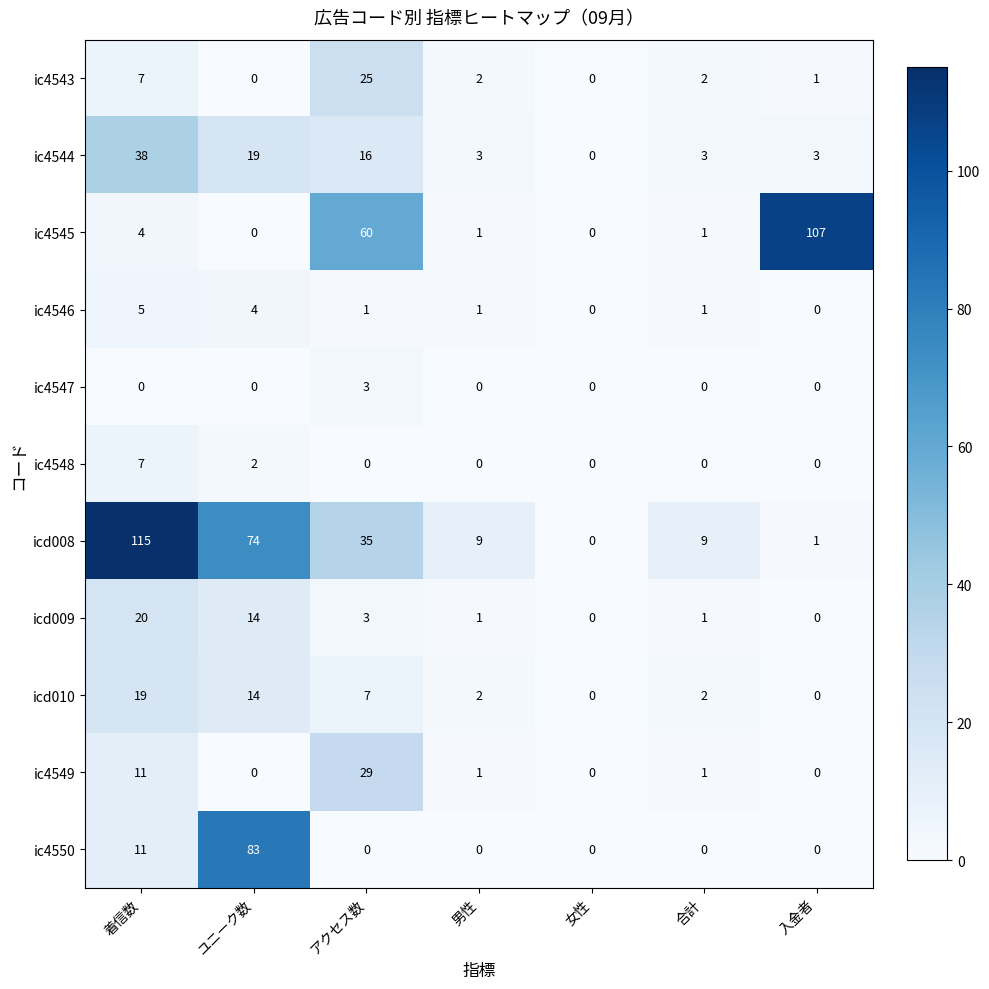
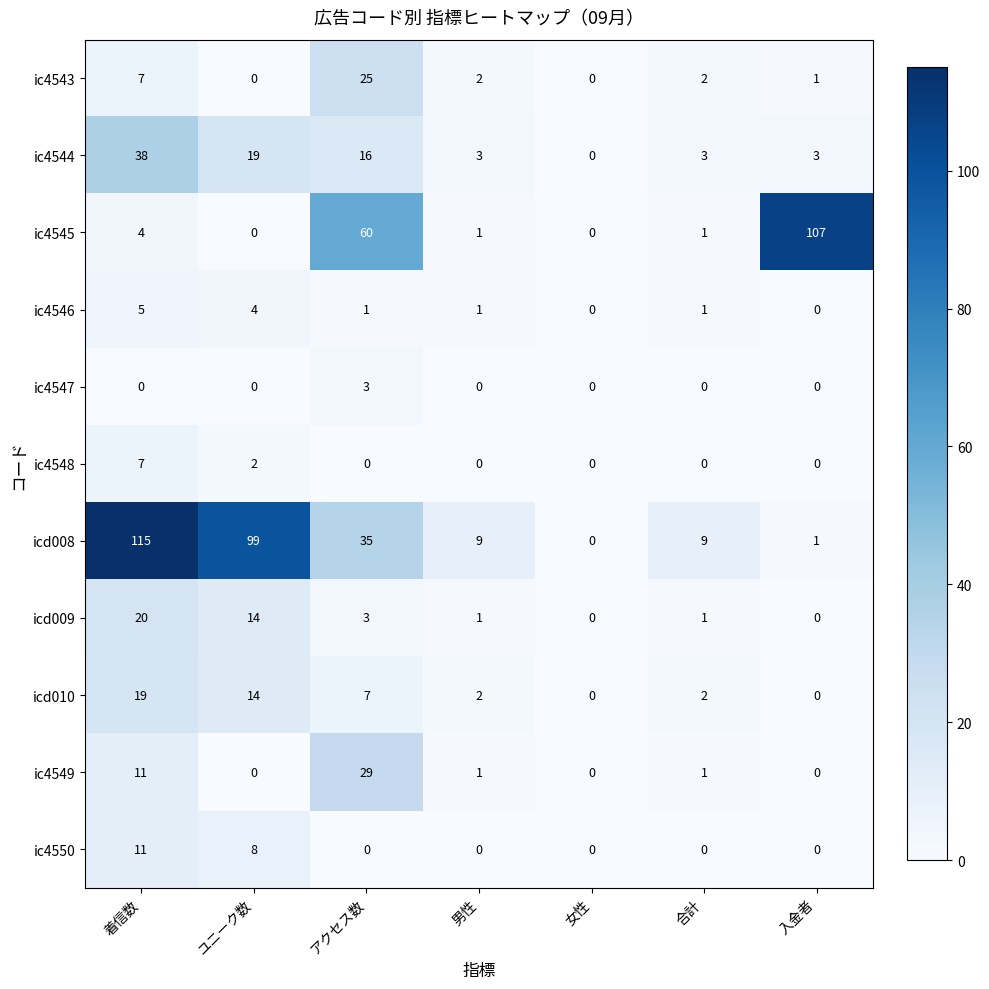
  {
    "ic4543": {
      "着信数": 7,
      "ユニーク数": 0,
      "アクセス数": 25,
      "男性": 2,
      "女性": 0,
      "合計": 2,
      "入金者": 1
    },
    "ic4544": {
      "着信数": 38,
      "ユニーク数": 19,
      "アクセス数": 16,
      "男性": 3,
      "女性": 0,
      "合計": 3,
      "入金者": 3
    },
    "ic4545": {
      "着信数": 4,
      "ユニーク数": 0,
      "アクセス数": 60,
      "男性": 1,
      "女性": 0,
      "合計": 1,
      "入金者": 107
    },
    "ic4546": {
      "着信数": 5,
      "ユニーク数": 4,
      "アクセス数": 1,
      "男性": 1,
      "女性": 0,
      "合計": 1,
      "入金者": 0
    },
    "ic4547": {
      "着信数": 0,
      "ユニーク数": 0,
      "アクセス数": 3,
      "男性": 0,
      "女性": 0,
      "合計": 0,
      "入金者": 0
    },
    "ic4548": {
      "着信数": 7,
      "ユニーク数": 2,
      "アクセス数": 0,
      "男性": 0,
      "女性": 0,
      "合計": 0,
      "入金者": 0
    },
    "icd008": {
      "着信数": 115,
-     "ユニーク数": 74,
+     "ユニーク数": 99,
      "アクセス数": 35,
      "男性": 9,
      "女性": 0,
      "合計": 9,
      "入金者": 1
    },
    "icd009": {
      "着信数": 20,
      "ユニーク数": 14,
      "アクセス数": 3,
      "男性": 1,
      "女性": 0,
      "合計": 1,
      "入金者": 0
    },
    "icd010": {
      "着信数": 19,
      "ユニーク数": 14,
      "アクセス数": 7,
      "男性": 2,
      "女性": 0,
      "合計": 2,
      "入金者": 0
    },
    "ic4549": {
      "着信数": 11,
      "ユニーク数": 0,
      "アクセス数": 29,
      "男性": 1,
      "女性": 0,
      "合計": 1,
      "入金者": 0
    },
    "ic4550": {
      "着信数": 11,
-     "ユニーク数": 83,
+     "ユニーク数": 8,
      "アクセス数": 0,
      "男性": 0,
      "女性": 0,
      "合計": 0,
      "入金者": 0
    }
  }
